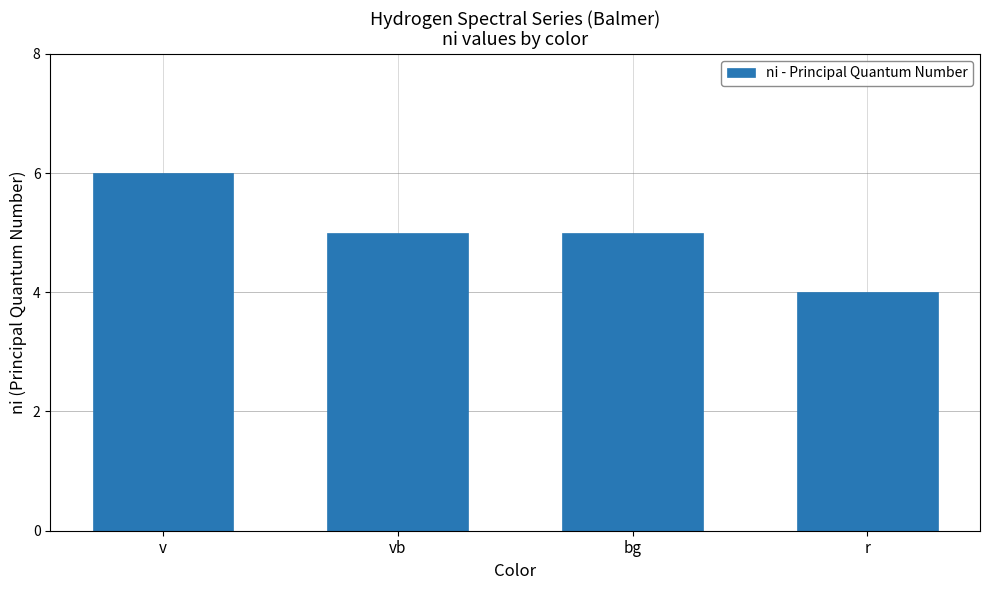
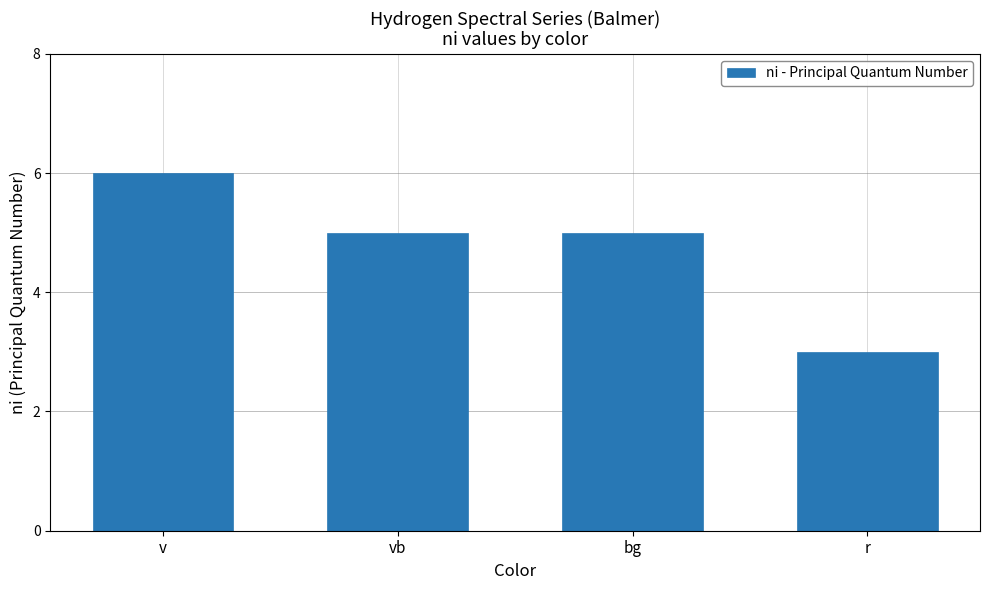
  {
    "v": 6,
    "vb": 5,
    "bg": 5,
-   "r": 4
+   "r": 3
  }
